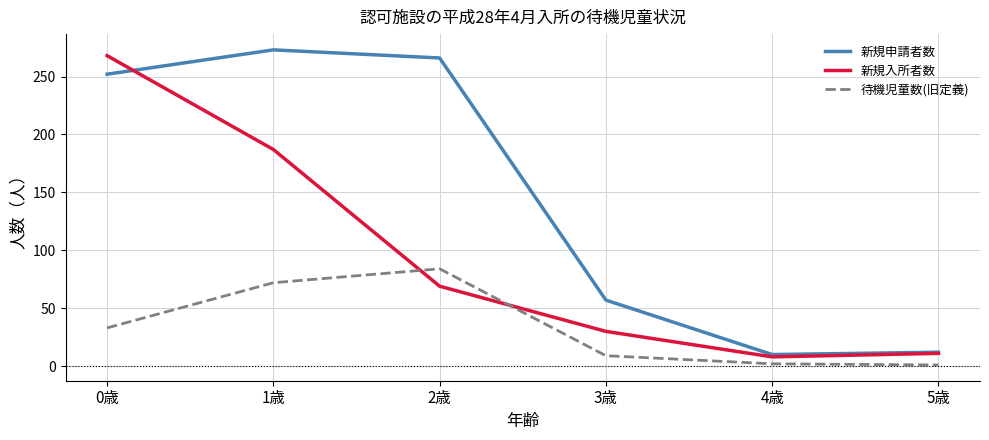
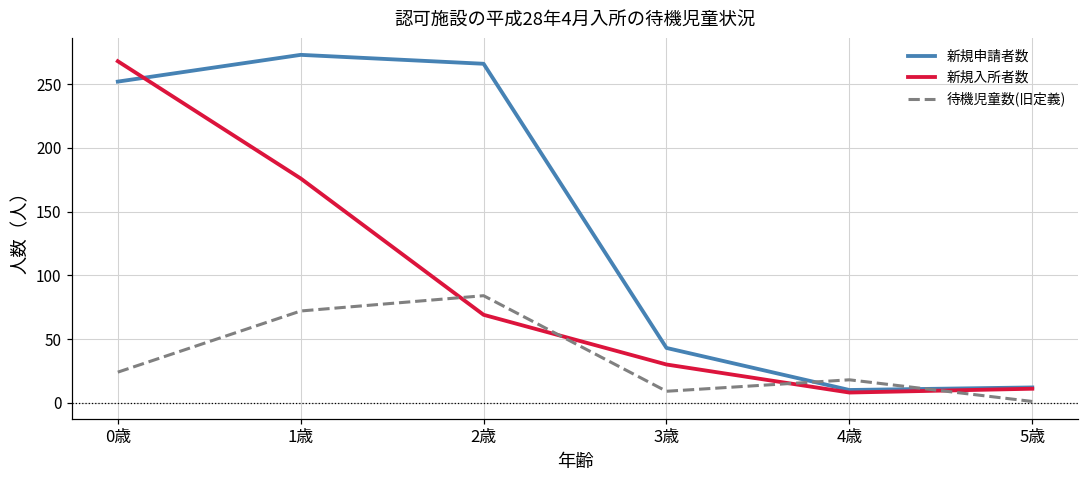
  {
    "新規申請者数": {
      "0歳": 252,
      "1歳": 273,
      "2歳": 266,
-     "3歳": 57
+     "3歳": 43
    },
    "新規入所者数": {
      "0歳": 268,
-     "1歳": 187,
+     "1歳": 176,
      "2歳": 69,
      "3歳": 30
    },
    "待機児童数(旧定義)": {
-     "0歳": 33,
+     "0歳": 24,
      "1歳": 72,
      "2歳": 84,
      "3歳": 9,
-     "4歳": 2,
+     "4歳": 18,
      "5歳": 1
    }
  }
